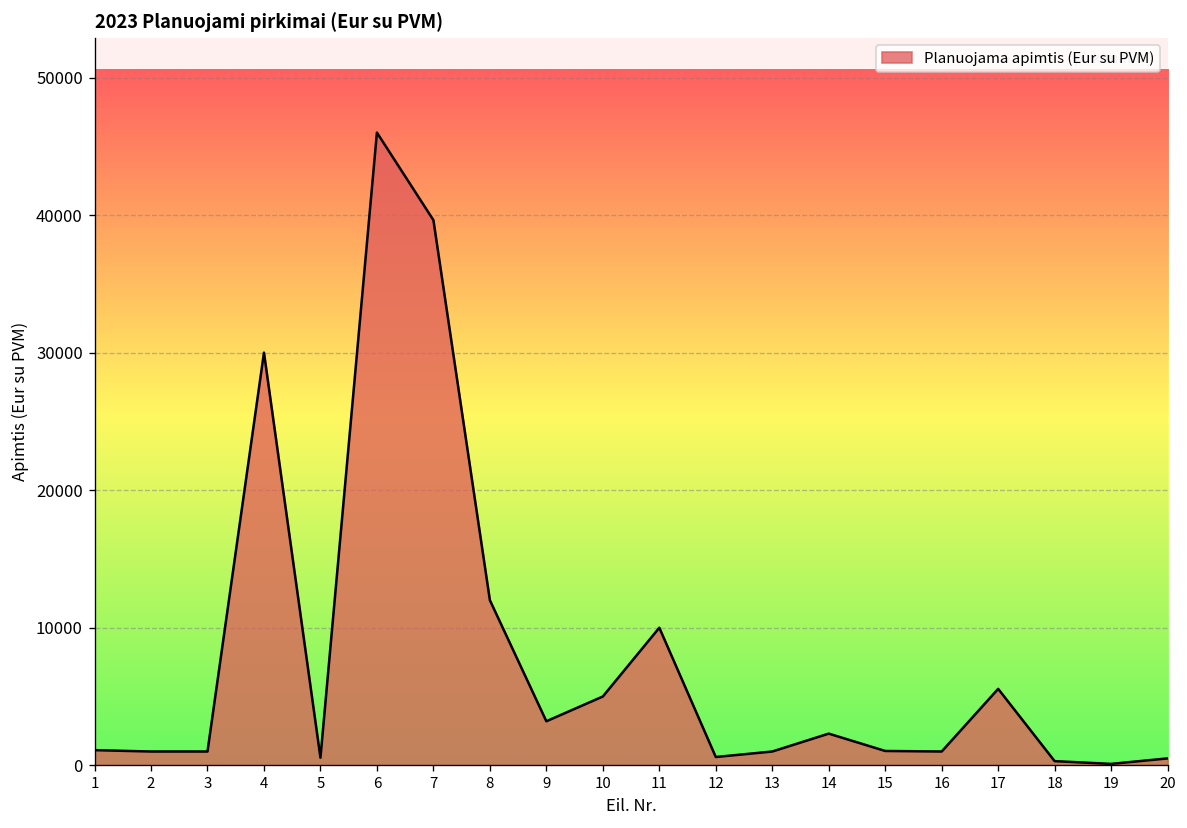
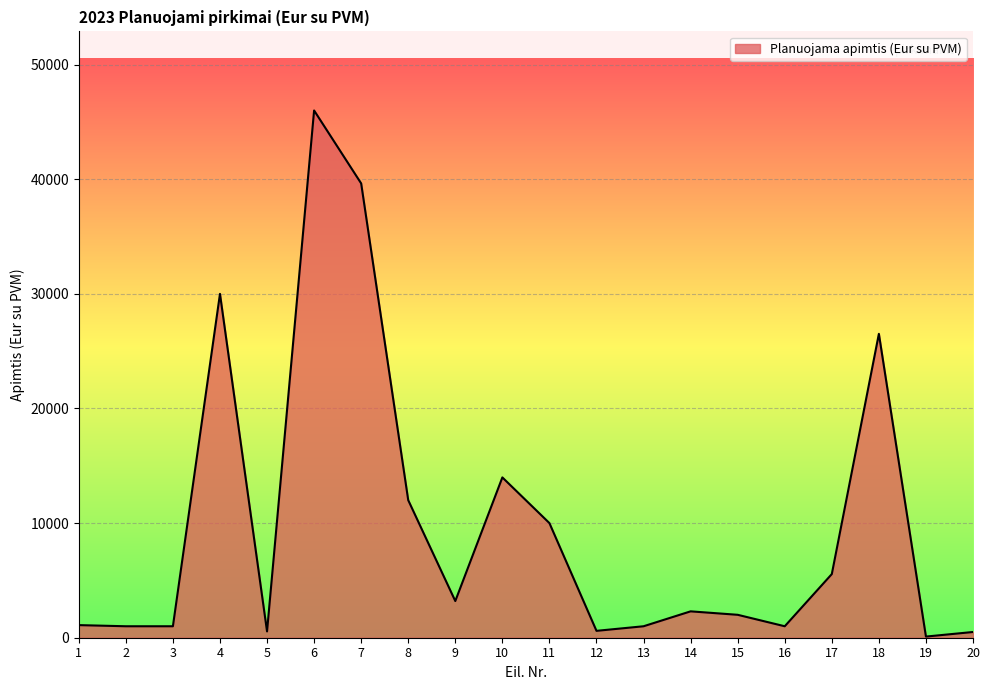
  {
    "1": 1100,
    "2": 1000,
    "3": 1000,
    "4": 30000,
    "5": 600,
    "6": 46000,
    "7": 39600,
    "8": 12000,
    "9": 3200,
-   "10": 5000,
+   "10": 14000,
    "11": 10000,
    "12": 600,
    "13": 1000,
    "14": 2300,
-   "15": 1000,
+   "15": 2000,
    "16": 1000,
    "17": 5600,
-   "18": 300,
+   "18": 26500,
    "19": 100,
    "20": 500
  }
